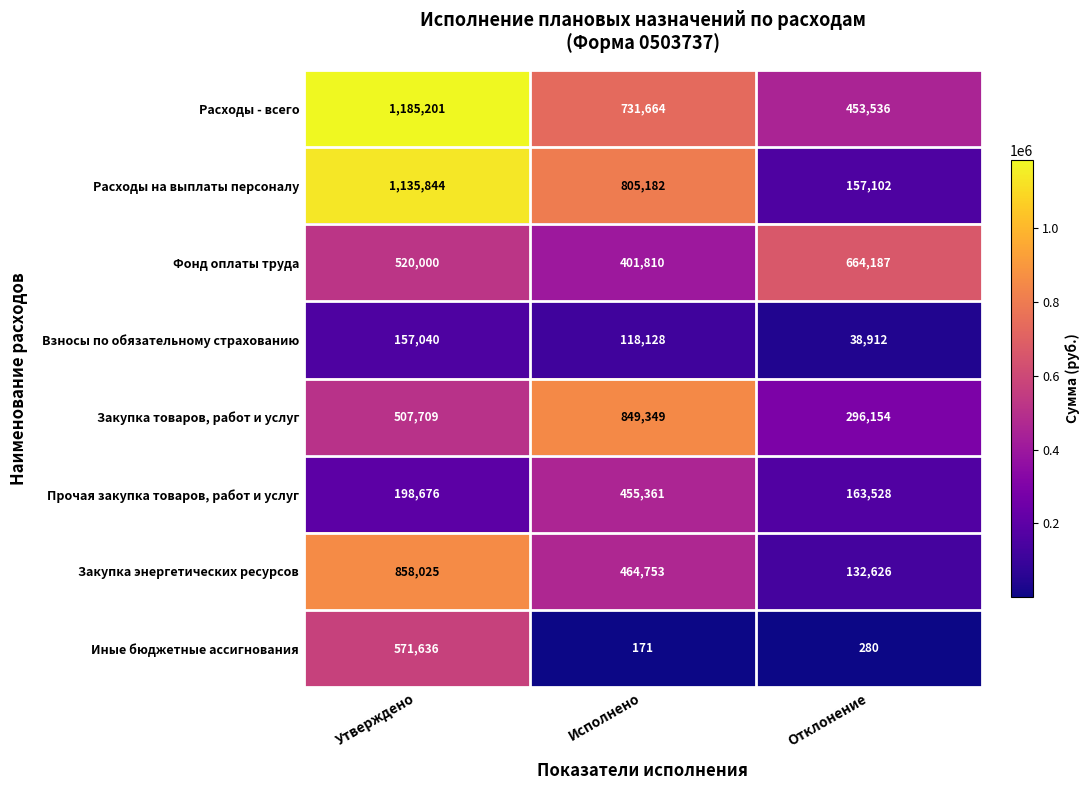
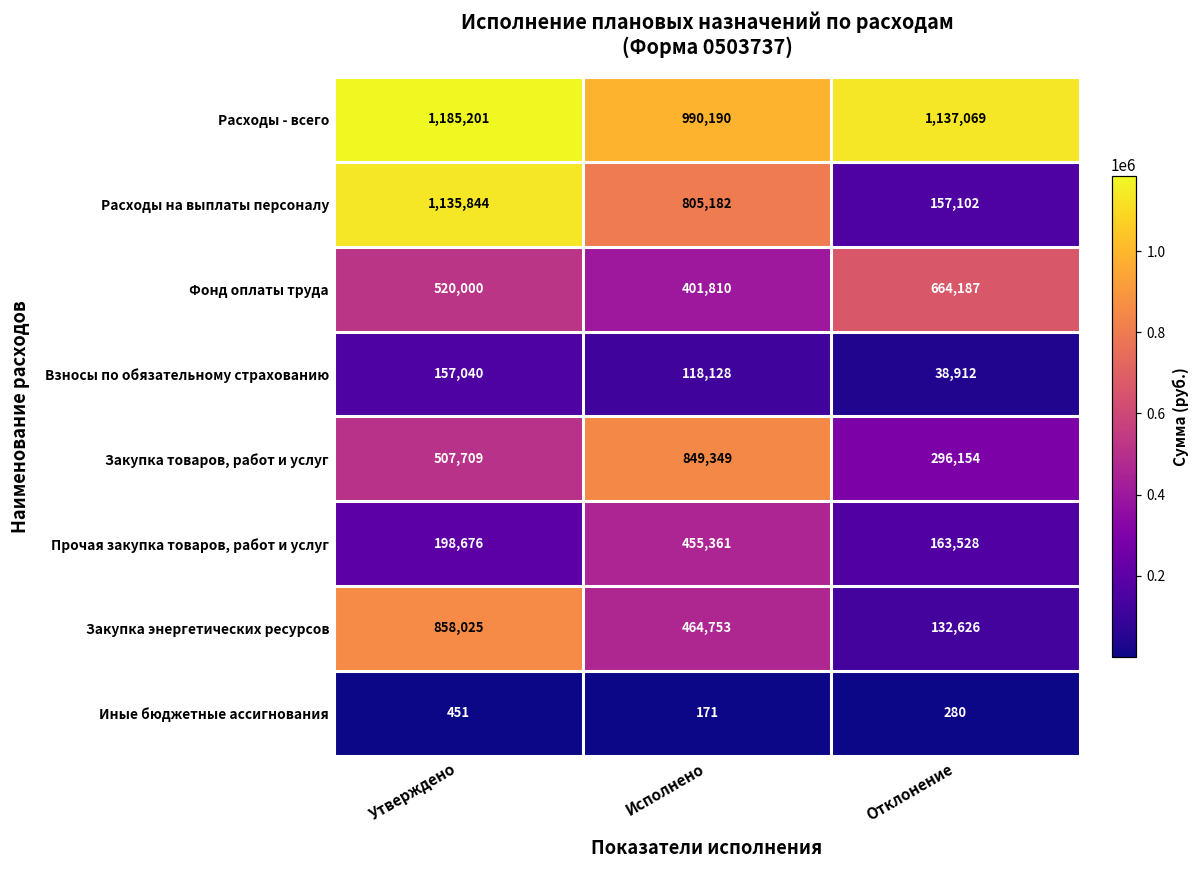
  {
    "Расходы - всего": {
      "Утверждено": "1,185,201",
-     "Исполнено": "731,664",
-     "Отклонение": "453,536"
+     "Исполнено": "990,190",
+     "Отклонение": "1,137,069"
    },
    "Расходы на выплаты персоналу": {
      "Утверждено": "1,135,844",
      "Исполнено": "805,182",
      "Отклонение": "157,102"
    },
    "Фонд оплаты труда": {
      "Утверждено": "520,000",
      "Исполнено": "401,810",
      "Отклонение": "664,187"
    },
    "Взносы по обязательному страхованию": {
      "Утверждено": "157,040",
      "Исполнено": "118,128",
      "Отклонение": "38,912"
    },
    "Закупка товаров, работ и услуг": {
      "Утверждено": "507,709",
      "Исполнено": "849,349",
      "Отклонение": "296,154"
    },
    "Прочая закупка товаров, работ и услуг": {
      "Утверждено": "198,676",
      "Исполнено": "455,361",
      "Отклонение": "163,528"
    },
    "Закупка энергетических ресурсов": {
      "Утверждено": "858,025",
      "Исполнено": "464,753",
      "Отклонение": "132,626"
    },
    "Иные бюджетные ассигнования": {
-     "Утверждено": "571,636",
+     "Утверждено": "451",
      "Исполнено": "171",
      "Отклонение": "280"
    }
  }
